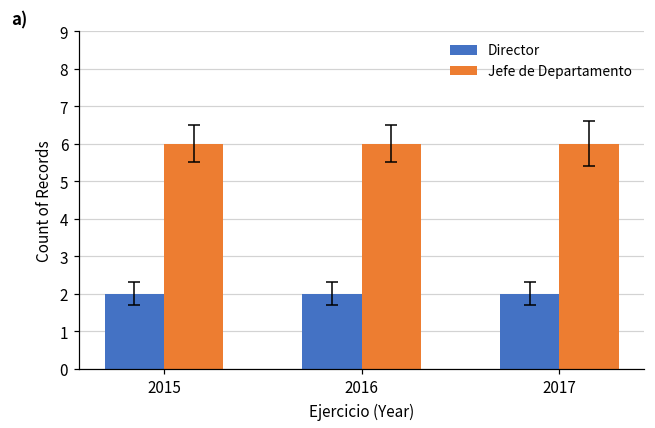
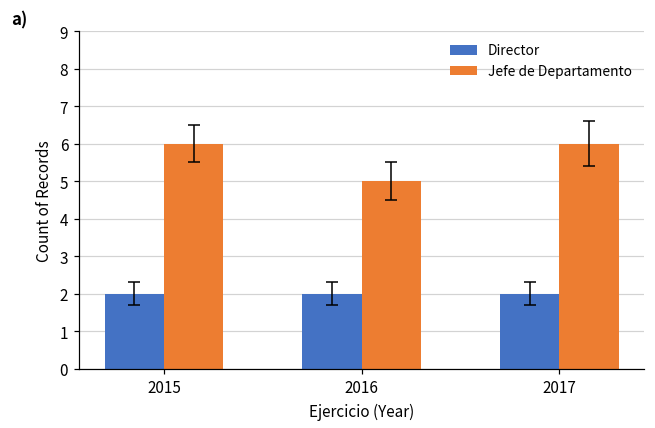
  {
    "Jefe de Departamento": {
      "2015": 6,
-     "2016": 6,
+     "2016": 5,
      "2017": 6
    }
  }
